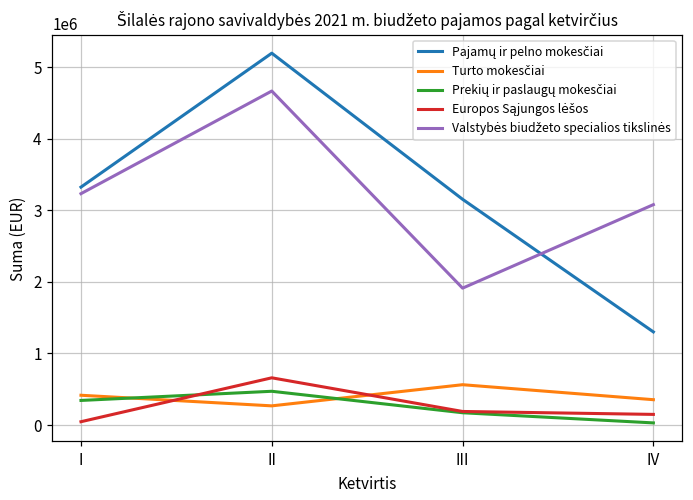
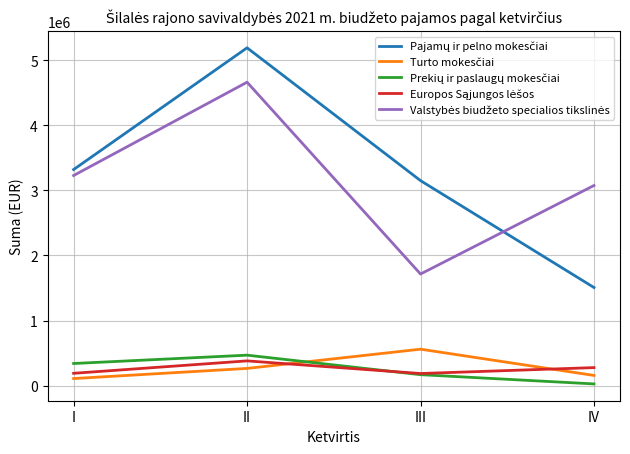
  {
    "Pajamų ir pelno mokesčiai": {
      "I": 3300000,
      "II": 5200000,
      "III": 3200000,
-     "IV": 1300000
+     "IV": 1500000
    },
    "Turto mokesčiai": {
-     "I": 400000,
+     "I": 100000,
      "II": 300000,
      "III": 600000,
-     "IV": 400000
+     "IV": 200000
    },
    "Prekių ir paslaugų mokesčiai": {
      "I": 300000,
      "II": 500000,
      "IV": 0
    },
    "Europos Sąjungos lėšos": {
-     "I": 0,
-     "II": 700000,
-     "IV": 100000
+     "I": 200000,
+     "II": 400000,
+     "IV": 300000
    },
    "Valstybės biudžeto specialios tikslinės": {
      "I": 3200000,
      "II": 4700000,
-     "III": 1900000,
+     "III": 1700000,
      "IV": 3100000
    }
  }
